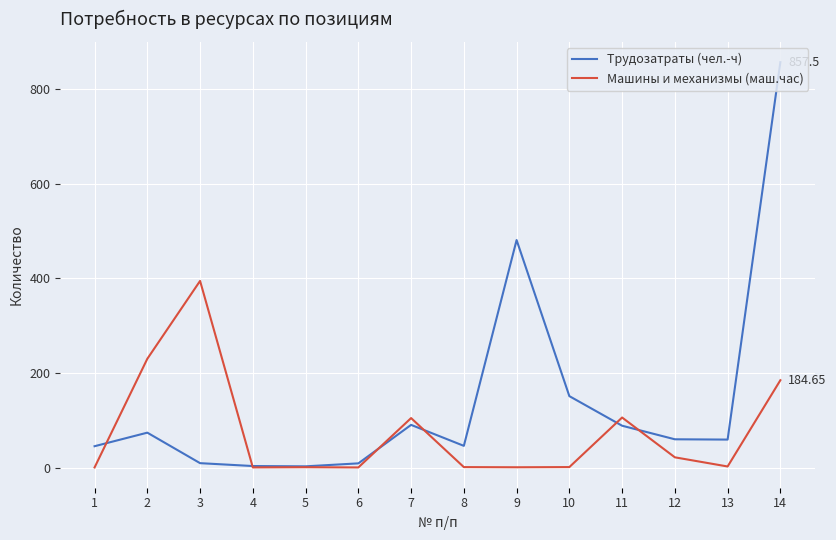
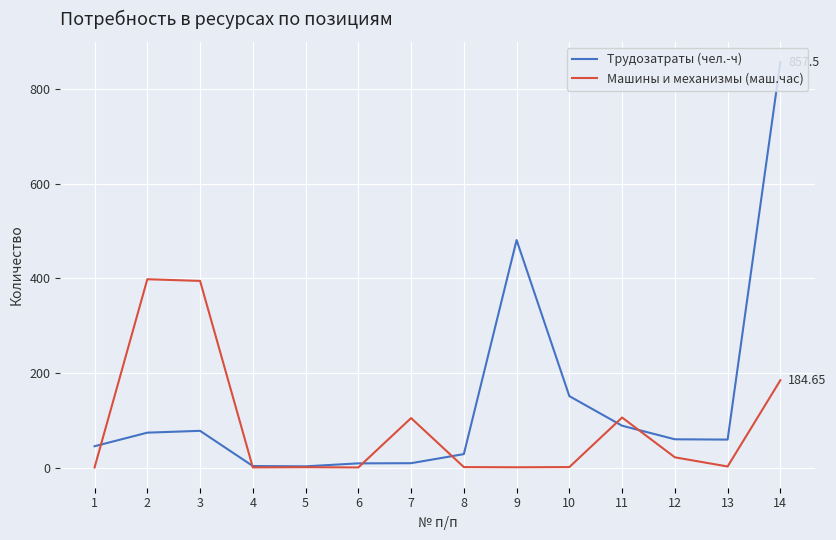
  {
    "Трудозатраты (чел.-ч)": {
      "1": 50,
      "2": 70,
-     "3": 10,
+     "3": 80,
      "6": 10,
-     "7": 90,
-     "8": 50,
+     "7": 10,
+     "8": 30,
      "9": 480,
      "10": 150,
      "11": 90,
      "12": 60,
      "13": 60
    },
    "Машины и механизмы (маш.час)": {
      "1": 0,
-     "2": 230,
+     "2": 400,
      "3": 390,
      "6": 0,
      "7": 100,
      "8": 0,
      "9": 0,
      "10": 0,
      "11": 110,
      "12": 20,
      "13": 0
    }
  }
